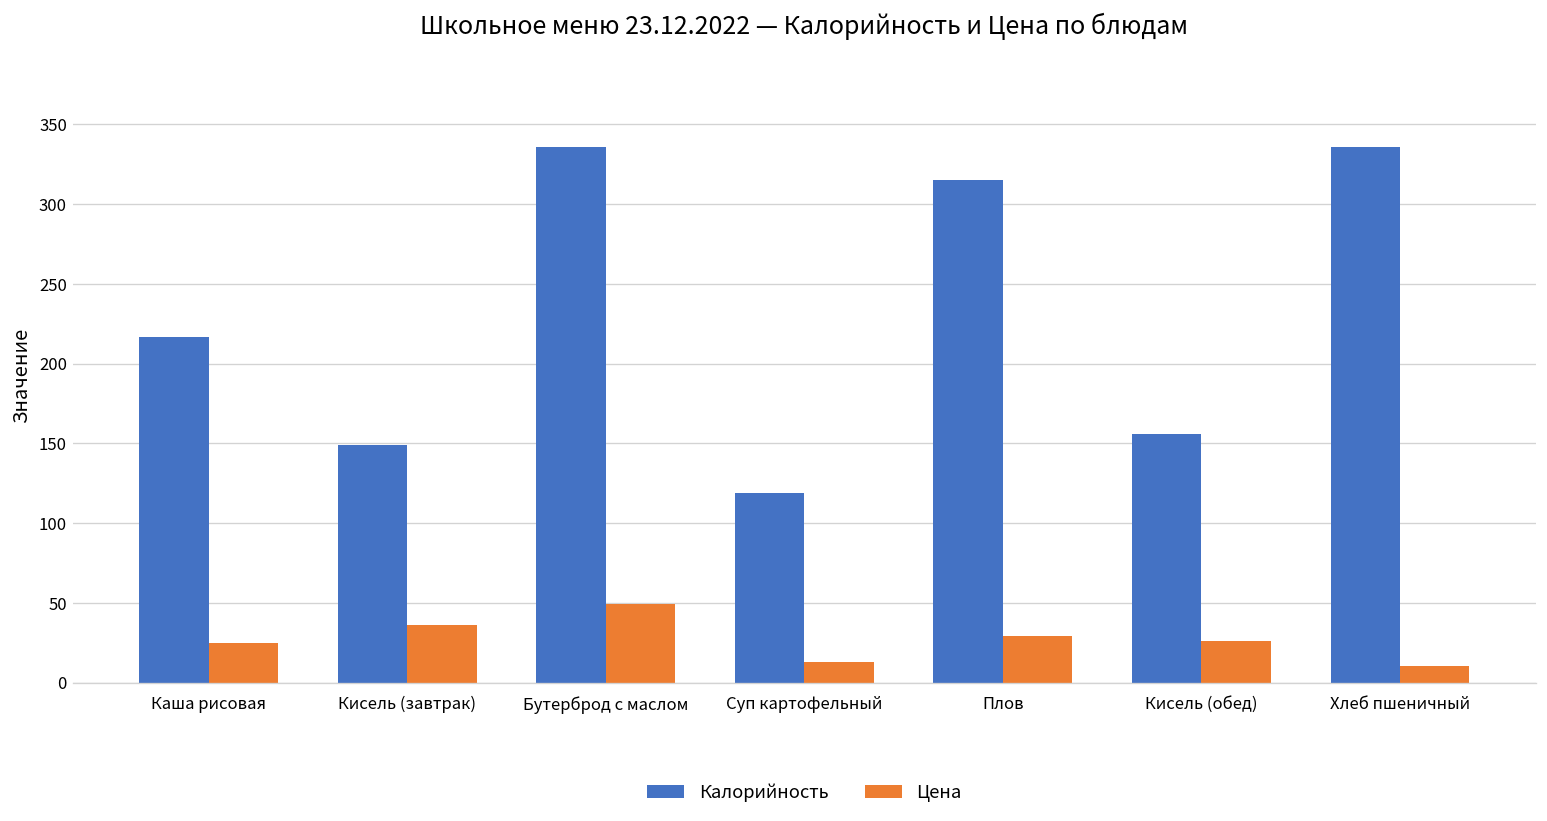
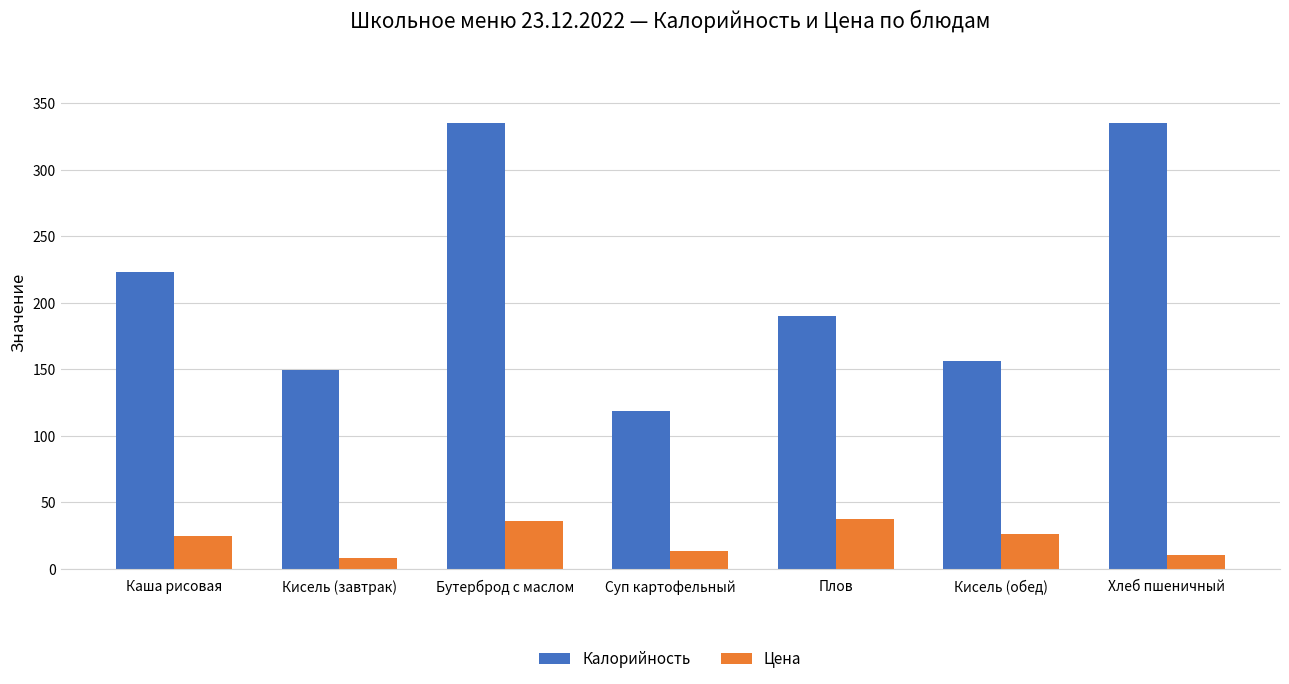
  {
    "Калорийность": {
-     "Каша рисовая": 216,
+     "Каша рисовая": 223,
      "Кисель (завтрак)": 149,
      "Бутерброд с маслом": 336,
      "Суп картофельный": 119,
-     "Плов": 315,
+     "Плов": 190,
      "Кисель (обед)": 156,
      "Хлеб пшеничный": 336
    },
    "Цена": {
      "Каша рисовая": 25,
-     "Кисель (завтрак)": 36,
-     "Бутерброд с маслом": 50,
+     "Кисель (завтрак)": 8,
+     "Бутерброд с маслом": 36,
      "Суп картофельный": 13,
-     "Плов": 29,
+     "Плов": 37,
      "Кисель (обед)": 26,
      "Хлеб пшеничный": 10
    }
  }
